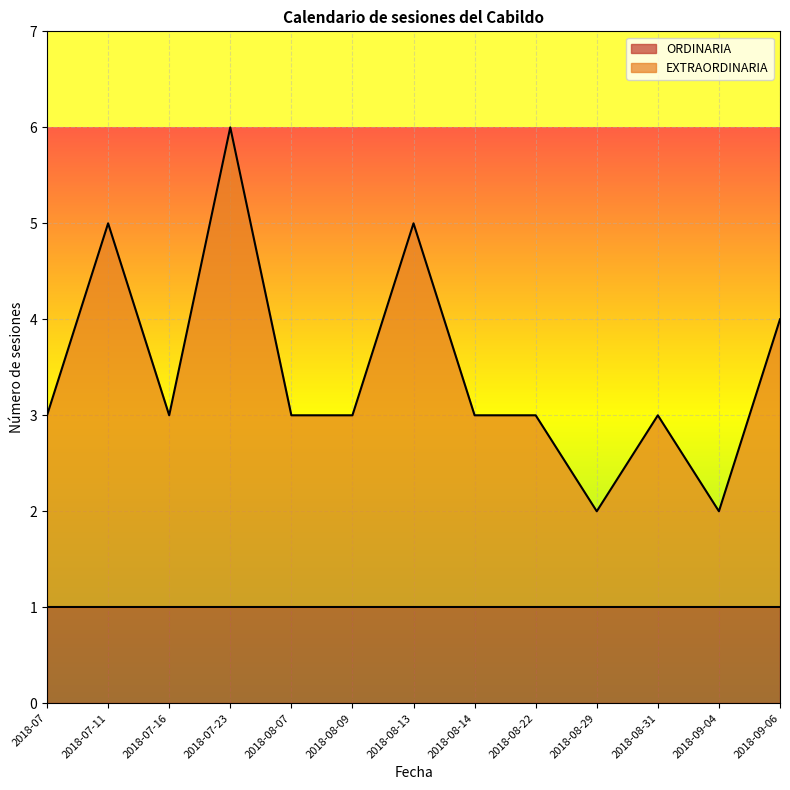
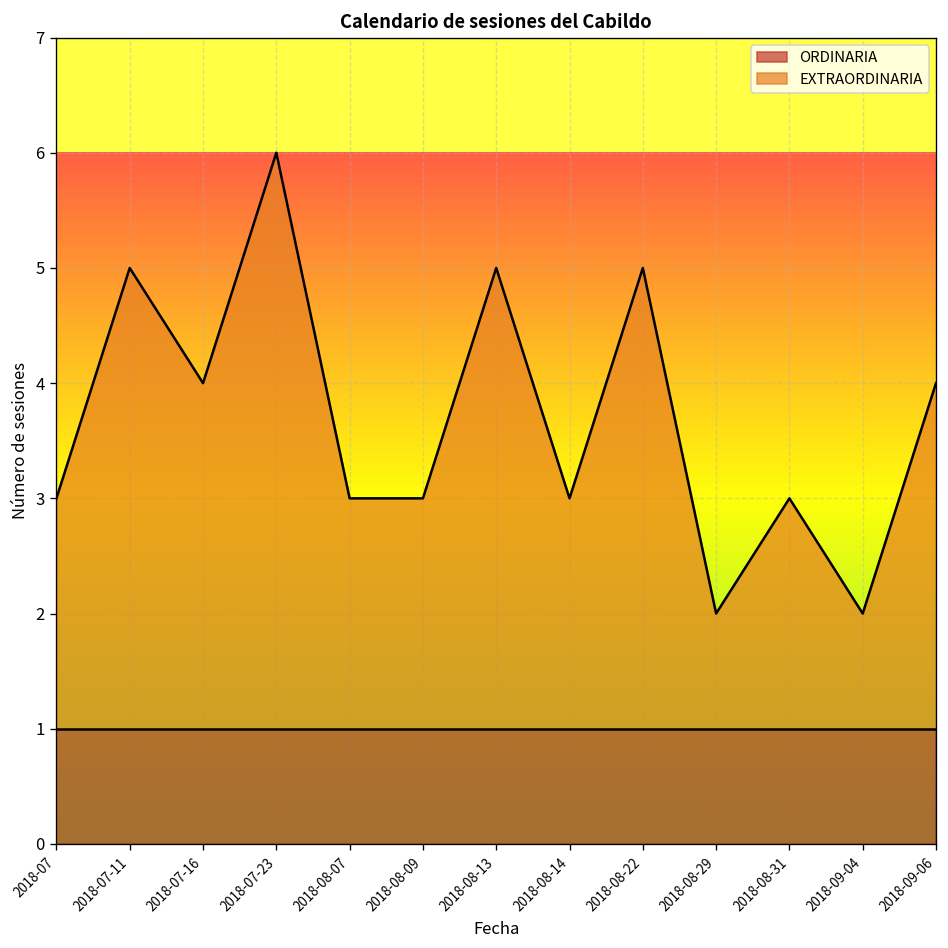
  {
    "ORDINARIA": {
      "2018-07": 1.0,
      "2018-07-11": 1.0,
      "2018-07-16": 1.0,
      "2018-07-23": 1.0,
      "2018-08-07": 1.0,
      "2018-08-09": 1.0,
      "2018-08-13": 1.0,
      "2018-08-14": 1.0,
      "2018-08-22": 1.0,
      "2018-08-29": 1.0,
      "2018-08-31": 1.0,
      "2018-09-04": 1.0,
      "2018-09-06": 1.0
    },
    "EXTRAORDINARIA": {
      "2018-07": 3.0,
      "2018-07-11": 5.0,
-     "2018-07-16": 3.0,
+     "2018-07-16": 4.0,
      "2018-07-23": 6.0,
      "2018-08-07": 3.0,
      "2018-08-09": 3.0,
      "2018-08-13": 5.0,
      "2018-08-14": 3.0,
-     "2018-08-22": 3.0,
+     "2018-08-22": 5.0,
      "2018-08-29": 2.0,
      "2018-08-31": 3.0,
      "2018-09-04": 2.0,
      "2018-09-06": 4.0
    }
  }
